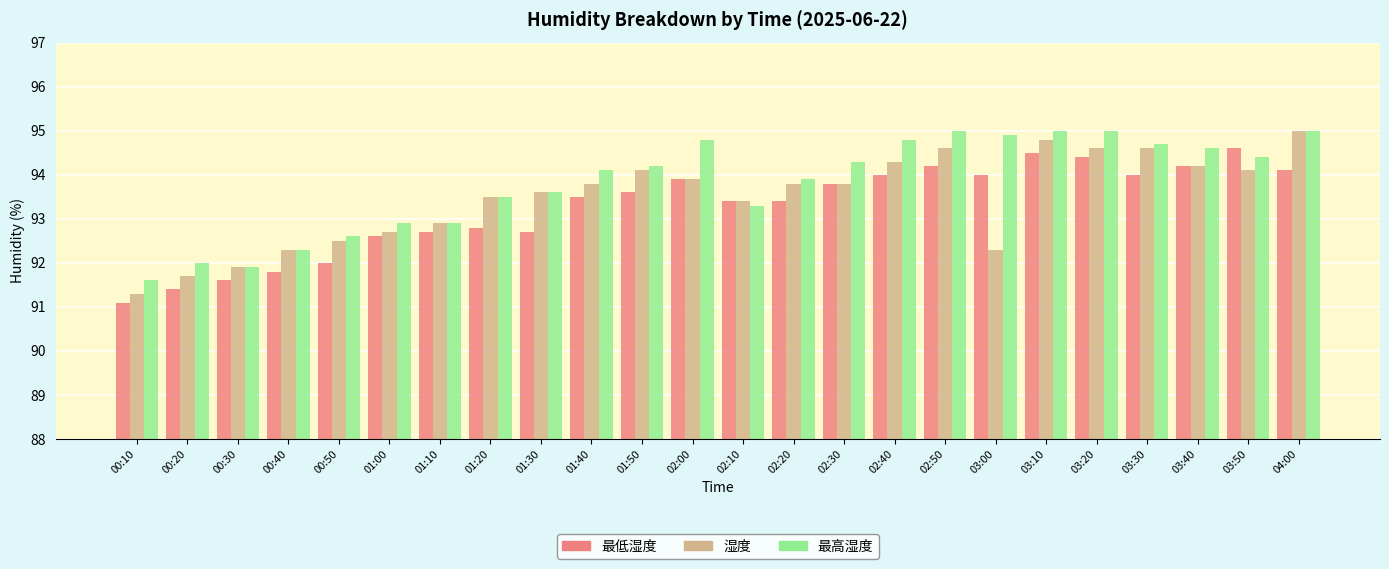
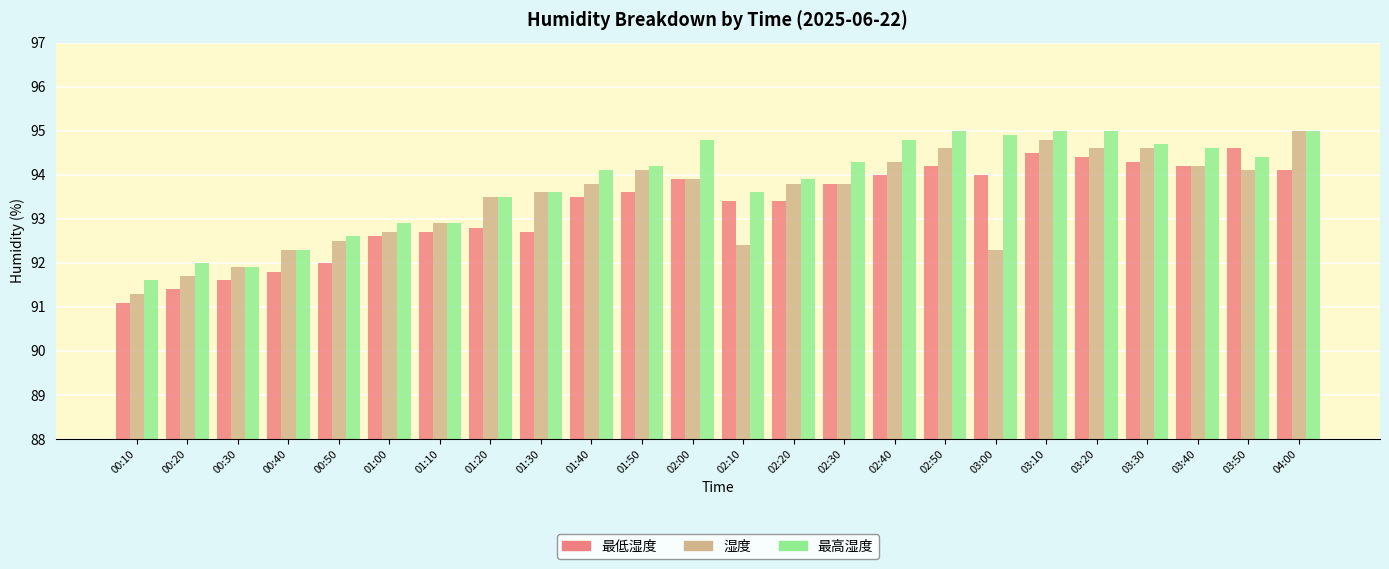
  {
    "最低湿度": {
      "00:10": 91.1,
      "00:20": 91.4,
      "00:30": 91.6,
      "00:40": 91.8,
      "00:50": 92.0,
      "01:00": 92.6,
      "01:10": 92.7,
      "01:20": 92.8,
      "01:30": 92.7,
      "01:40": 93.5,
      "01:50": 93.6,
      "02:00": 93.9,
      "02:10": 93.4,
      "02:20": 93.4,
      "02:30": 93.8,
      "02:40": 94.0,
      "02:50": 94.2,
      "03:00": 94.0,
      "03:10": 94.5,
      "03:20": 94.4,
-     "03:30": 94.0,
+     "03:30": 94.3,
      "03:40": 94.2,
      "03:50": 94.6,
      "04:00": 94.1
    },
    "湿度": {
      "00:10": 91.3,
      "00:20": 91.7,
      "00:30": 91.9,
      "00:40": 92.3,
      "00:50": 92.5,
      "01:00": 92.7,
      "01:10": 92.9,
      "01:20": 93.5,
      "01:30": 93.6,
      "01:40": 93.8,
      "01:50": 94.1,
      "02:00": 93.9,
-     "02:10": 93.4,
+     "02:10": 92.4,
      "02:20": 93.8,
      "02:30": 93.8,
      "02:40": 94.3,
      "02:50": 94.6,
      "03:00": 92.3,
      "03:10": 94.8,
      "03:20": 94.6,
      "03:30": 94.6,
      "03:40": 94.2,
      "03:50": 94.1,
      "04:00": 95.0
    },
    "最高湿度": {
      "00:10": 91.6,
      "00:20": 92.0,
      "00:30": 91.9,
      "00:40": 92.3,
      "00:50": 92.6,
      "01:00": 92.9,
      "01:10": 92.9,
      "01:20": 93.5,
      "01:30": 93.6,
      "01:40": 94.1,
      "01:50": 94.2,
      "02:00": 94.8,
-     "02:10": 93.3,
+     "02:10": 93.6,
      "02:20": 93.9,
      "02:30": 94.3,
      "02:40": 94.8,
      "02:50": 95.0,
      "03:00": 94.9,
      "03:10": 95.0,
      "03:20": 95.0,
      "03:30": 94.7,
      "03:40": 94.6,
      "03:50": 94.4,
      "04:00": 95.0
    }
  }
